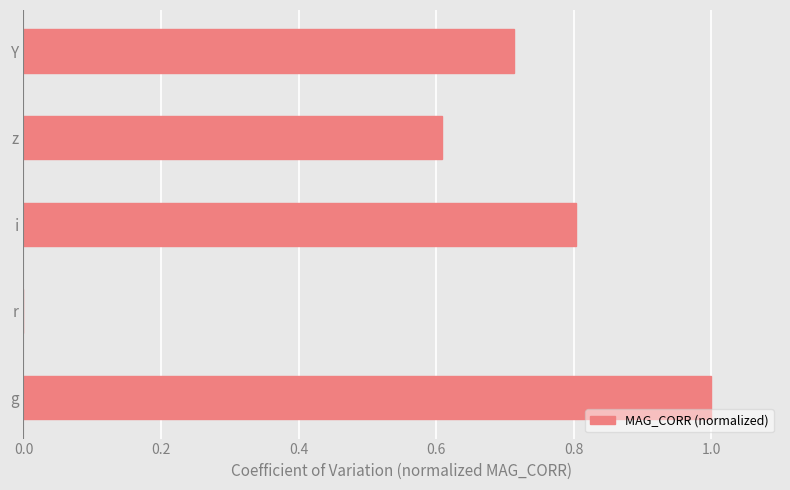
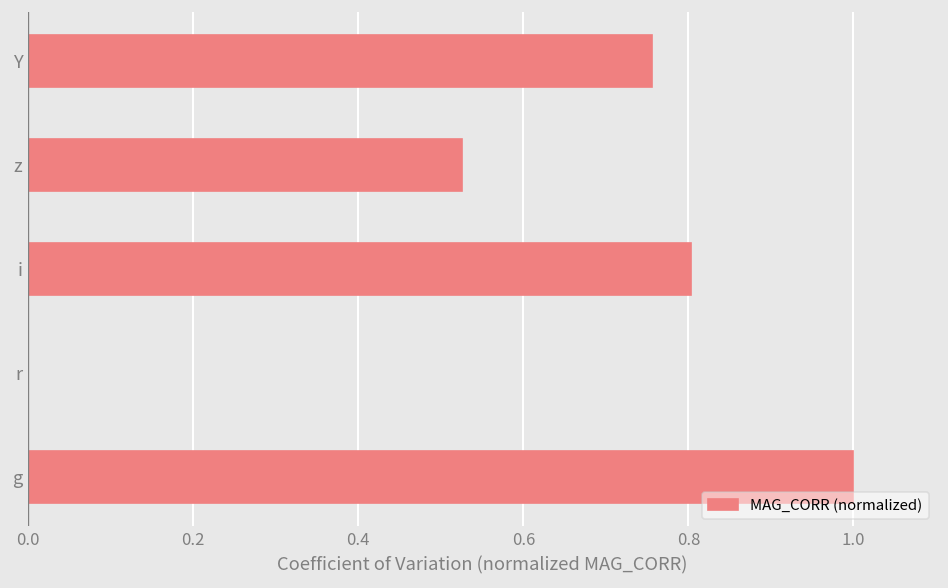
  {
-   "Y": 0.71,
-   "z": 0.61,
+   "Y": 0.76,
+   "z": 0.53,
    "i": 0.80,
    "r": 0.00,
    "g": 1.00
  }
